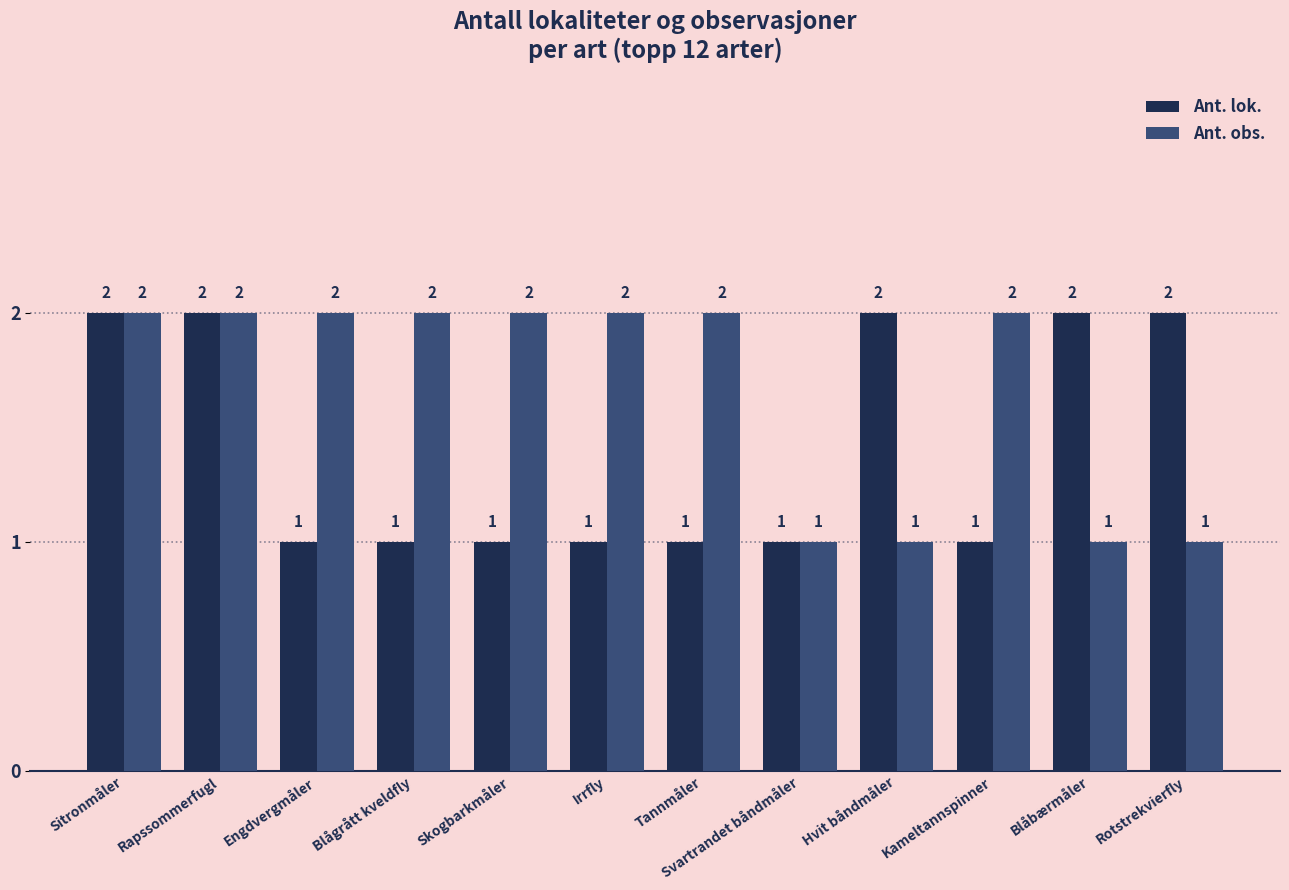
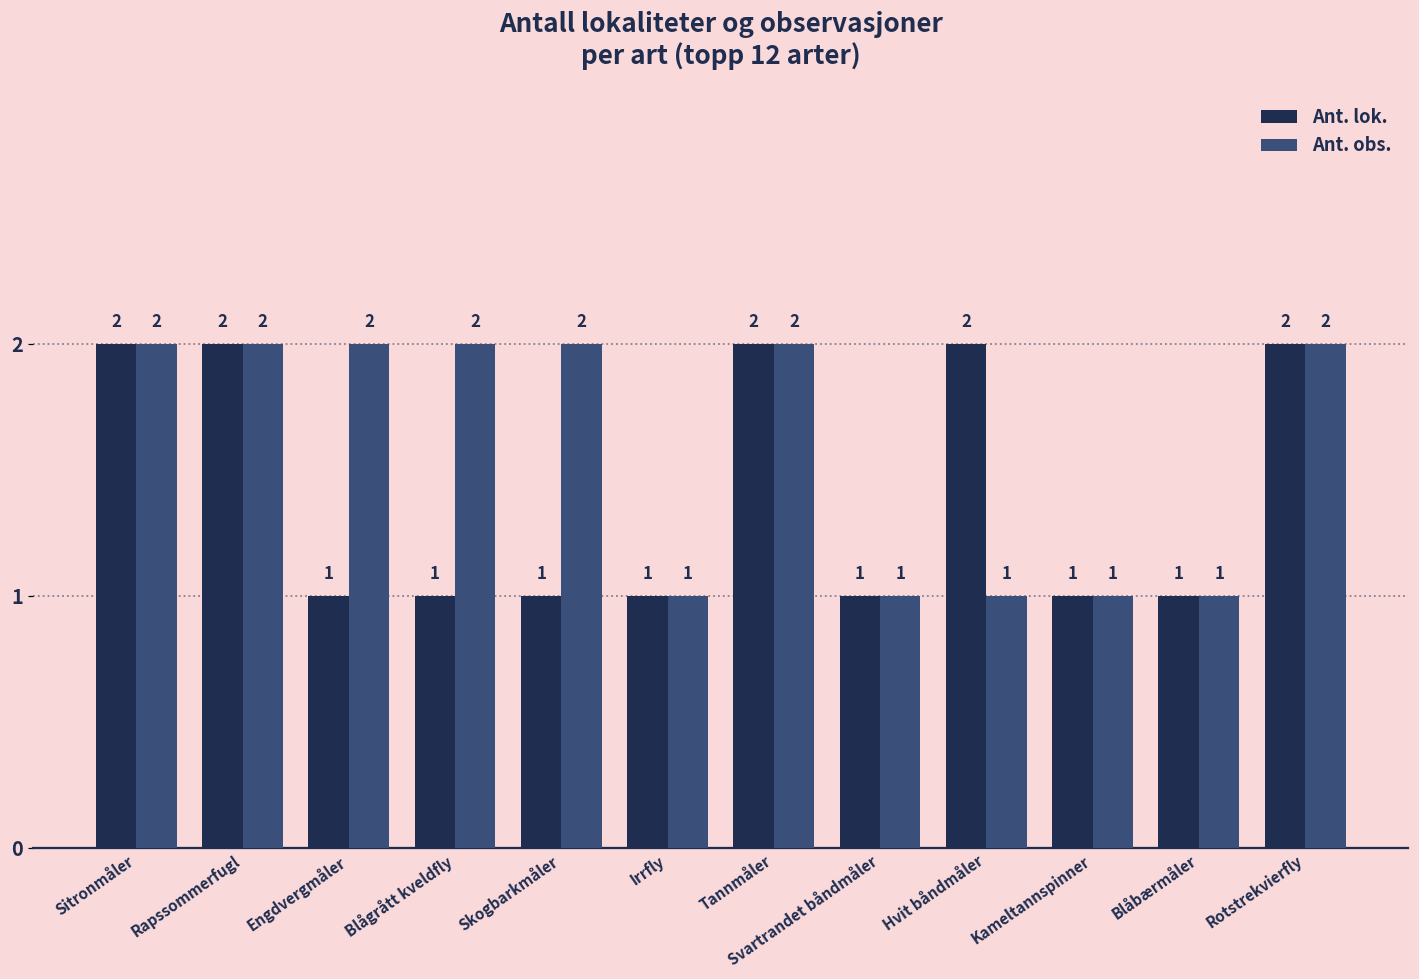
  {
    "Ant. lok.": {
      "Sitronmåler": 2,
      "Rapssommerfugl": 2,
      "Engdvergmåler": 1,
      "Blågrått kveldfly": 1,
      "Skogbarkmåler": 1,
      "Irrfly": 1,
-     "Tannmåler": 1,
+     "Tannmåler": 2,
      "Svartrandet båndmåler": 1,
      "Hvit båndmåler": 2,
      "Kameltannspinner": 1,
-     "Blåbærmåler": 2,
+     "Blåbærmåler": 1,
      "Rotstrekvierfly": 2
    },
    "Ant. obs.": {
      "Sitronmåler": 2,
      "Rapssommerfugl": 2,
      "Engdvergmåler": 2,
      "Blågrått kveldfly": 2,
      "Skogbarkmåler": 2,
-     "Irrfly": 2,
+     "Irrfly": 1,
      "Tannmåler": 2,
      "Svartrandet båndmåler": 1,
      "Hvit båndmåler": 1,
-     "Kameltannspinner": 2,
+     "Kameltannspinner": 1,
      "Blåbærmåler": 1,
-     "Rotstrekvierfly": 1
+     "Rotstrekvierfly": 2
    }
  }
